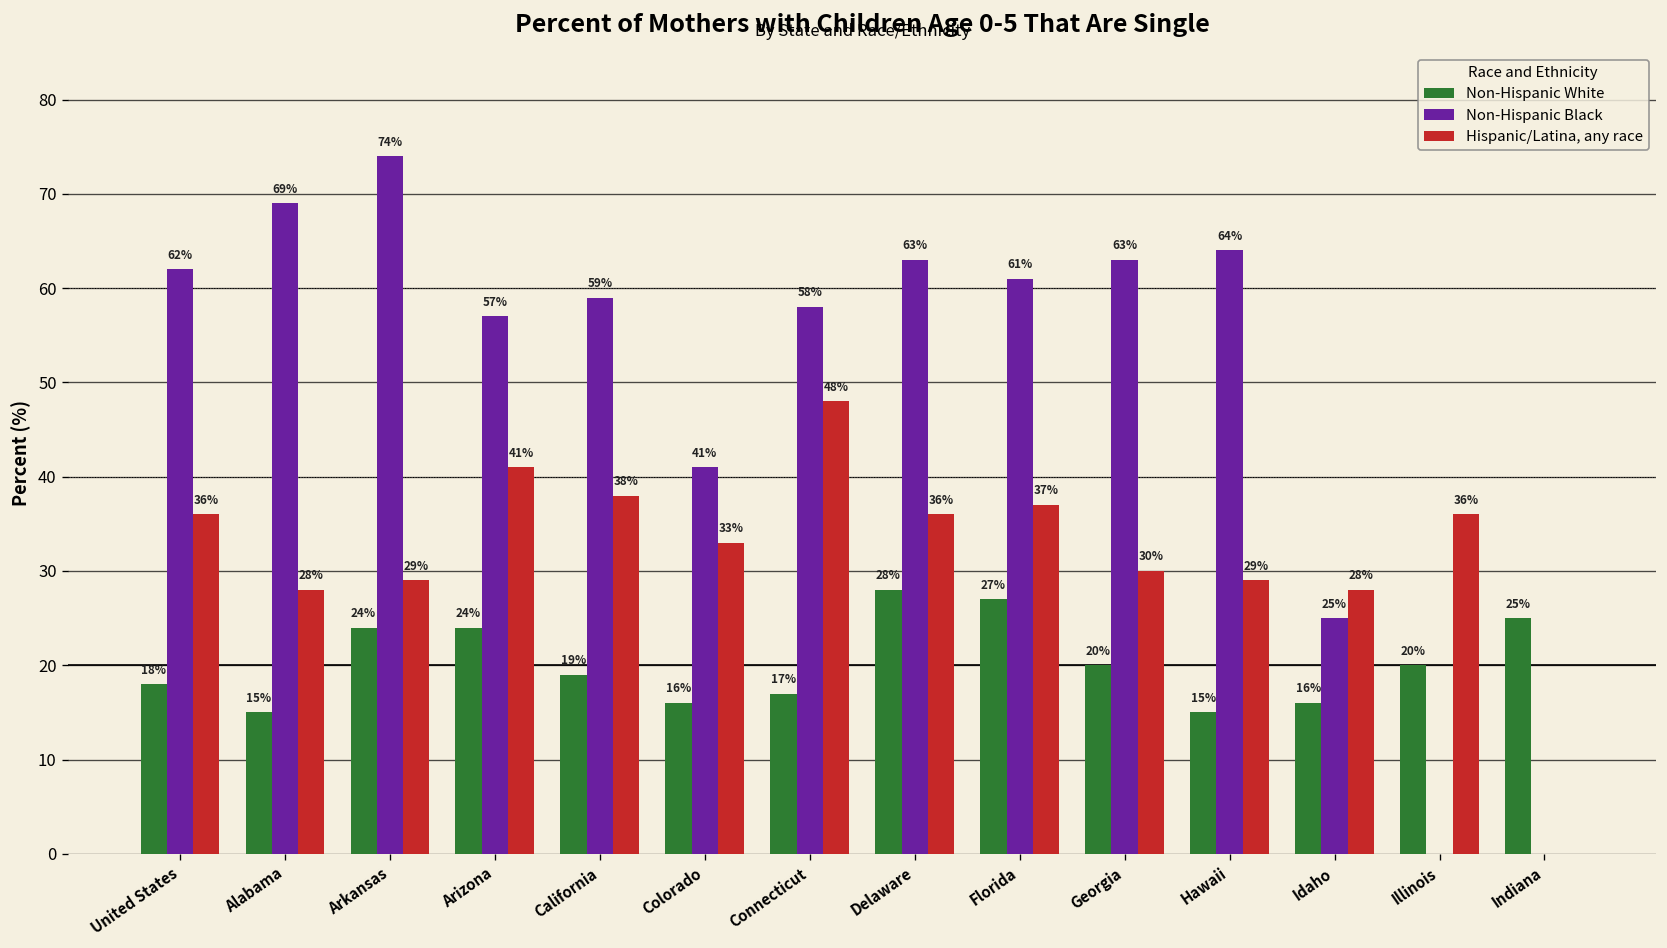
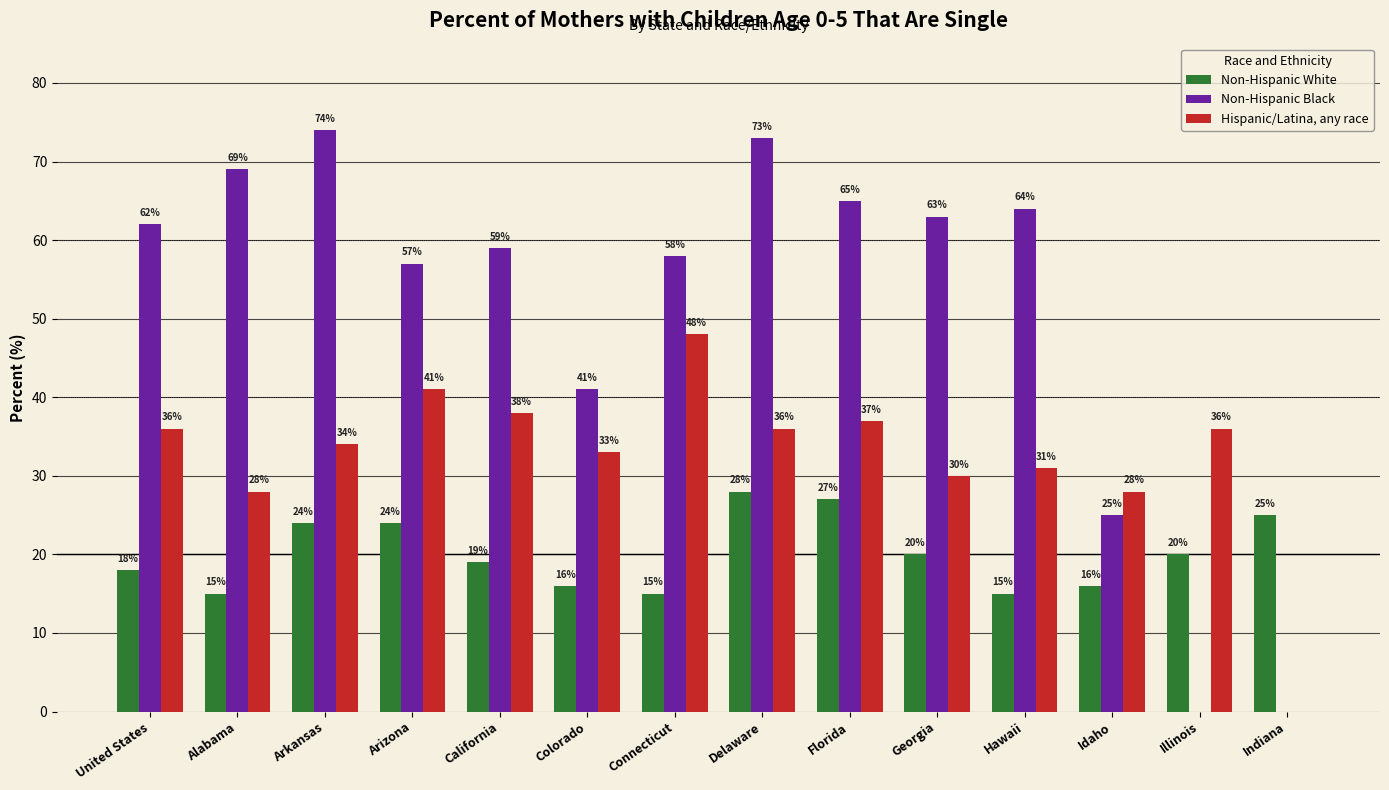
  {
    "Non-Hispanic White": {
      "United States": "18%",
      "Alabama": "15%",
      "Arkansas": "24%",
      "Arizona": "24%",
      "California": "19%",
      "Colorado": "16%",
-     "Connecticut": "17%",
+     "Connecticut": "15%",
      "Delaware": "28%",
      "Florida": "27%",
      "Georgia": "20%",
      "Hawaii": "15%",
      "Idaho": "16%",
      "Illinois": "20%",
      "Indiana": "25%"
    },
    "Non-Hispanic Black": {
      "United States": "62%",
      "Alabama": "69%",
      "Arkansas": "74%",
      "Arizona": "57%",
      "California": "59%",
      "Colorado": "41%",
      "Connecticut": "58%",
-     "Delaware": "63%",
-     "Florida": "61%",
+     "Delaware": "73%",
+     "Florida": "65%",
      "Georgia": "63%",
      "Hawaii": "64%",
      "Idaho": "25%"
    },
    "Hispanic/Latina, any race": {
      "United States": "36%",
      "Alabama": "28%",
-     "Arkansas": "29%",
+     "Arkansas": "34%",
      "Arizona": "41%",
      "California": "38%",
      "Colorado": "33%",
      "Connecticut": "48%",
      "Delaware": "36%",
      "Florida": "37%",
      "Georgia": "30%",
-     "Hawaii": "29%",
+     "Hawaii": "31%",
      "Idaho": "28%",
      "Illinois": "36%"
    }
  }
